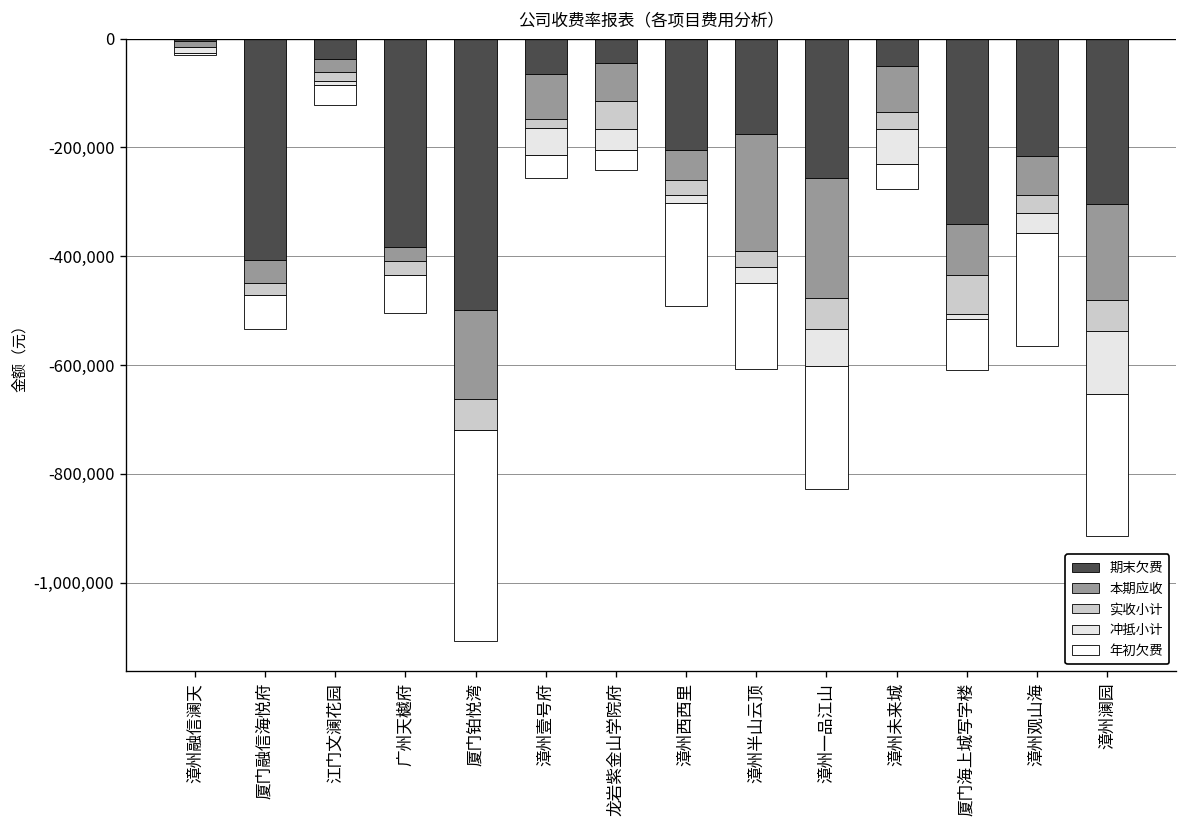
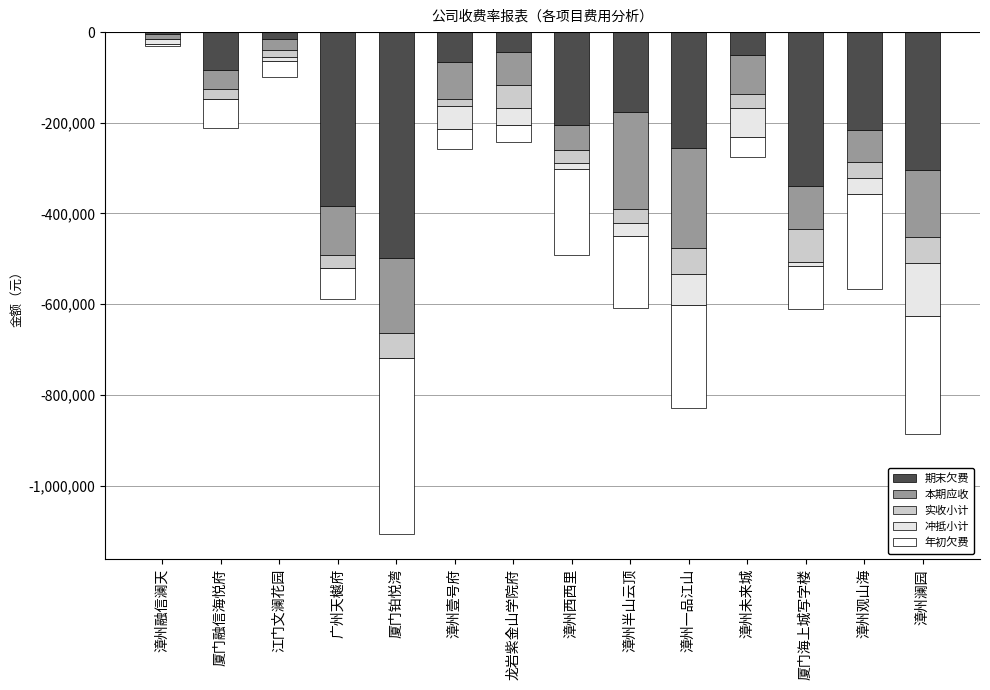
  {
    "期末欠费": {
-     "厦门融信海悦府": "-410,000",
-     "江门文澜花园": "-40,000",
+     "厦门融信海悦府": "-80,000",
+     "江门文澜花园": "-10,000",
      "广州天樾府": "-380,000",
      "厦门铂悦湾": "-500,000",
      "漳州壹号府": "-70,000",
      "龙岩紫金山学院府": "-40,000",
      "漳州西西里": "-210,000",
      "漳州半山云顶": "-180,000",
      "漳州一品江山": "-260,000",
      "漳州未来城": "-50,000",
      "厦门海上城写字楼": "-340,000",
      "漳州观山海": "-220,000",
      "漳州澜园": "-300,000"
    },
    "本期应收": {
      "漳州融信澜天": "-10,000",
      "厦门融信海悦府": "-40,000",
      "江门文澜花园": "-20,000",
-     "广州天樾府": "-20,000",
+     "广州天樾府": "-110,000",
      "厦门铂悦湾": "-160,000",
      "漳州壹号府": "-80,000",
      "龙岩紫金山学院府": "-70,000",
      "漳州西西里": "-60,000",
      "漳州半山云顶": "-210,000",
      "漳州一品江山": "-220,000",
      "漳州未来城": "-80,000",
      "厦门海上城写字楼": "-90,000",
      "漳州观山海": "-70,000",
-     "漳州澜园": "-180,000"
+     "漳州澜园": "-150,000"
    }
  }
